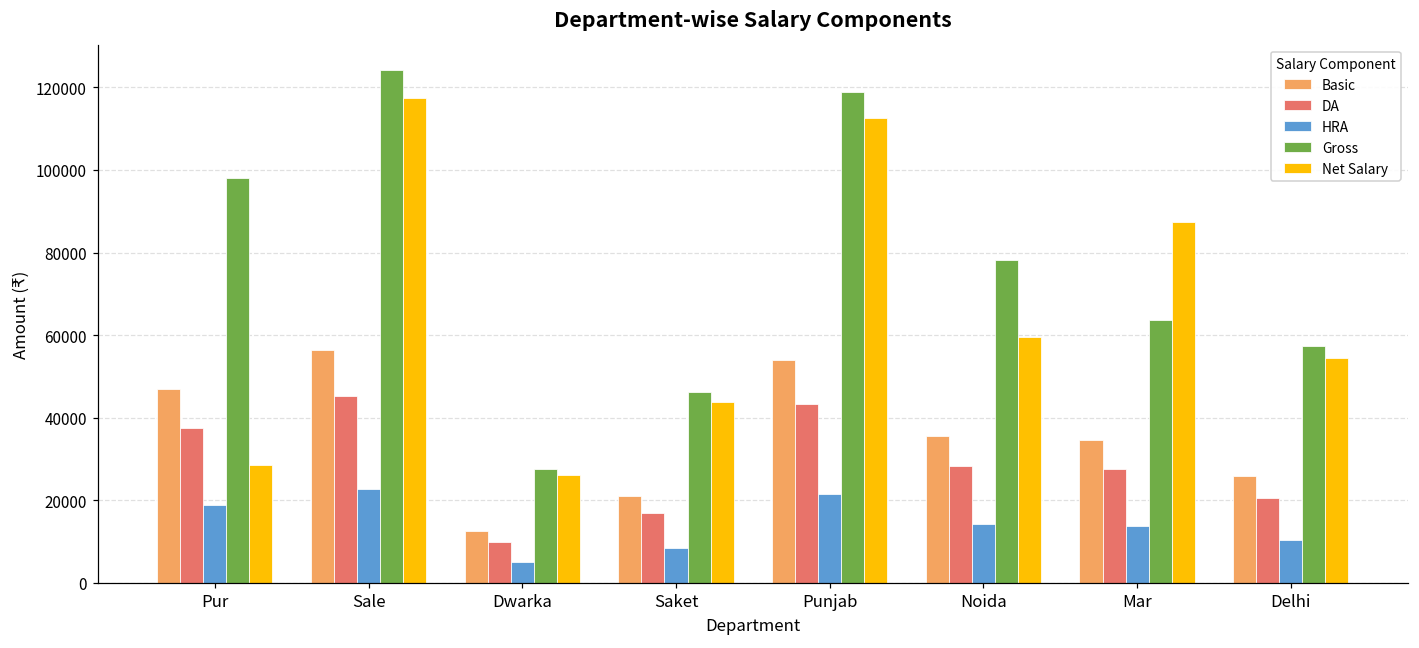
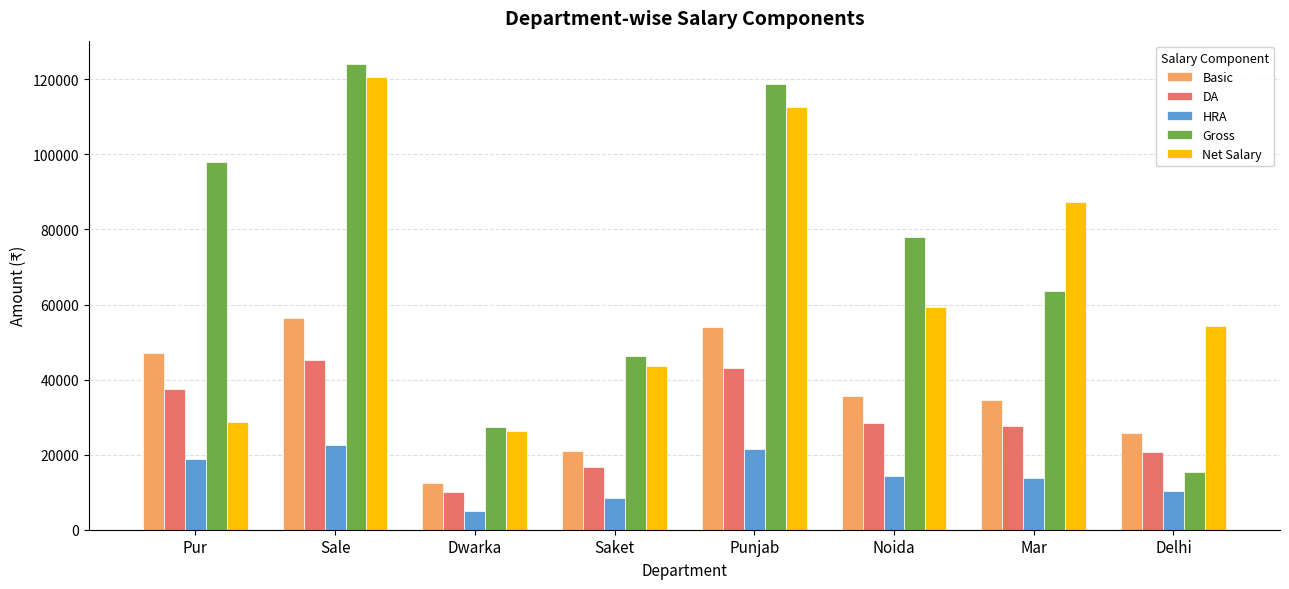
  {
    "HRA": {
      "Pur": 19000,
      "Sale": 23000,
      "Dwarka": 5000,
      "Saket": 8000,
      "Punjab": 22000,
      "Noida": 14000,
      "Mar": 14000,
      "Delhi": 10000
    },
    "Gross": {
      "Pur": 98000,
      "Sale": 124000,
      "Dwarka": 28000,
      "Saket": 46000,
      "Punjab": 119000,
      "Noida": 78000,
      "Mar": 64000,
-     "Delhi": 57000
+     "Delhi": 15000
    },
    "Net Salary": {
      "Pur": 29000,
-     "Sale": 117000,
+     "Sale": 121000,
      "Dwarka": 26000,
      "Saket": 44000,
      "Punjab": 113000,
      "Noida": 59000,
      "Mar": 87000,
      "Delhi": 54000
    }
  }
